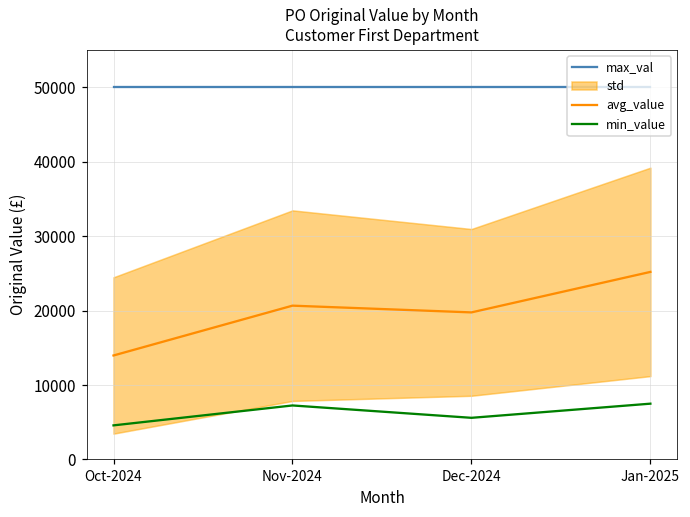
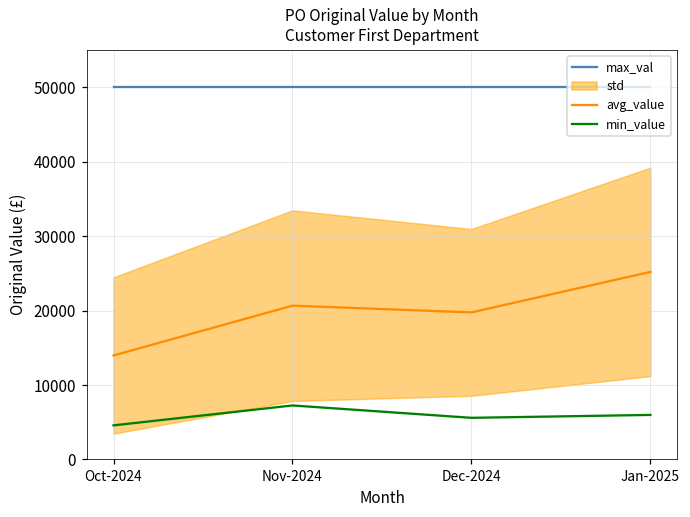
  {
    "max_val": {
      "Oct-2024": 50000,
      "Nov-2024": 50000,
      "Dec-2024": 50000
    },
    "min_value": {
      "Oct-2024": 5000,
      "Nov-2024": 7000,
      "Dec-2024": 6000,
-     "Jan-2025": 8000
+     "Jan-2025": 6000
    }
  }
